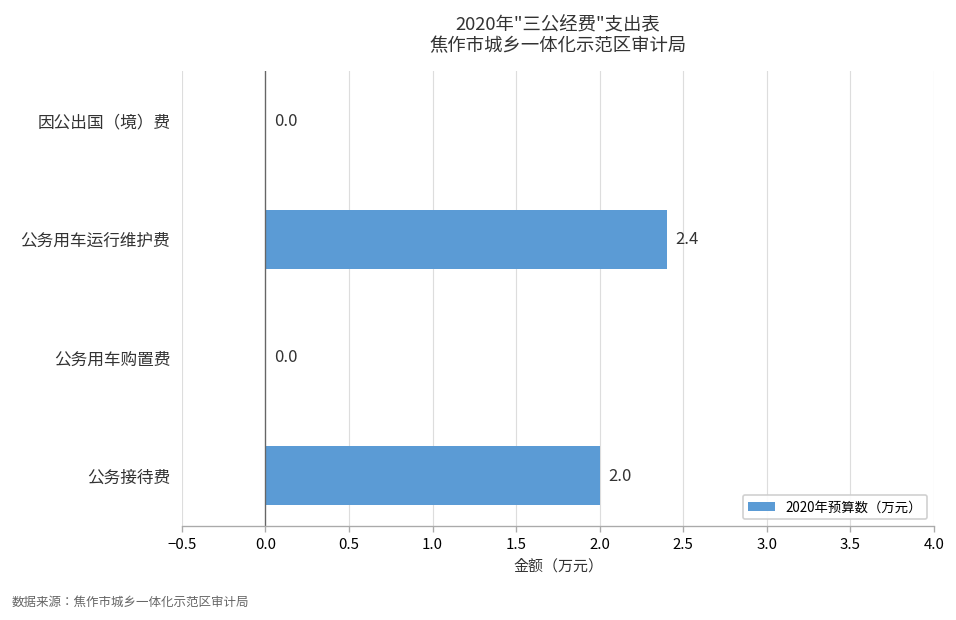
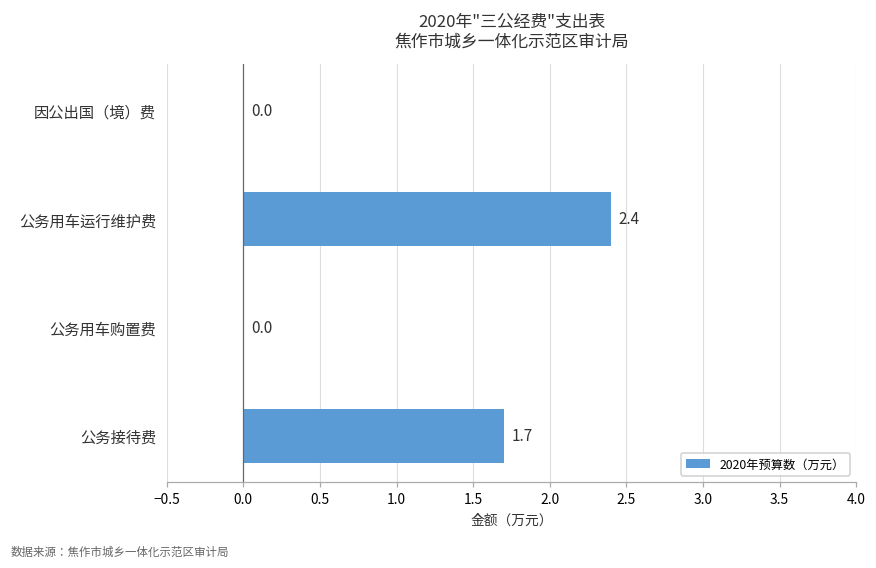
  {
    "因公出国（境）费": 0.0,
    "公务用车运行维护费": 2.4,
    "公务用车购置费": 0.0,
-   "公务接待费": 2.0
+   "公务接待费": 1.7
  }
